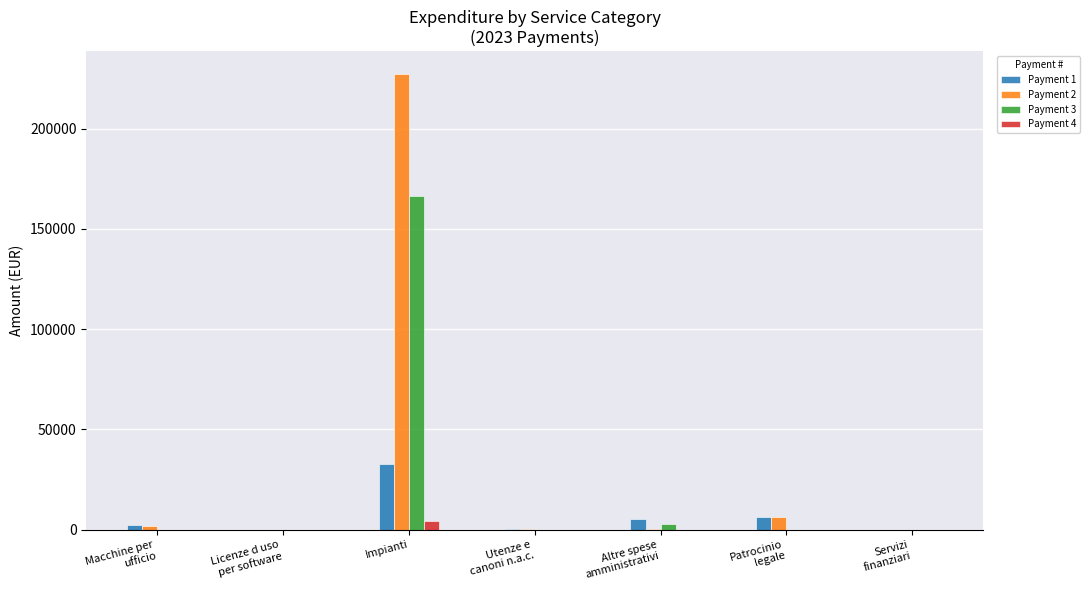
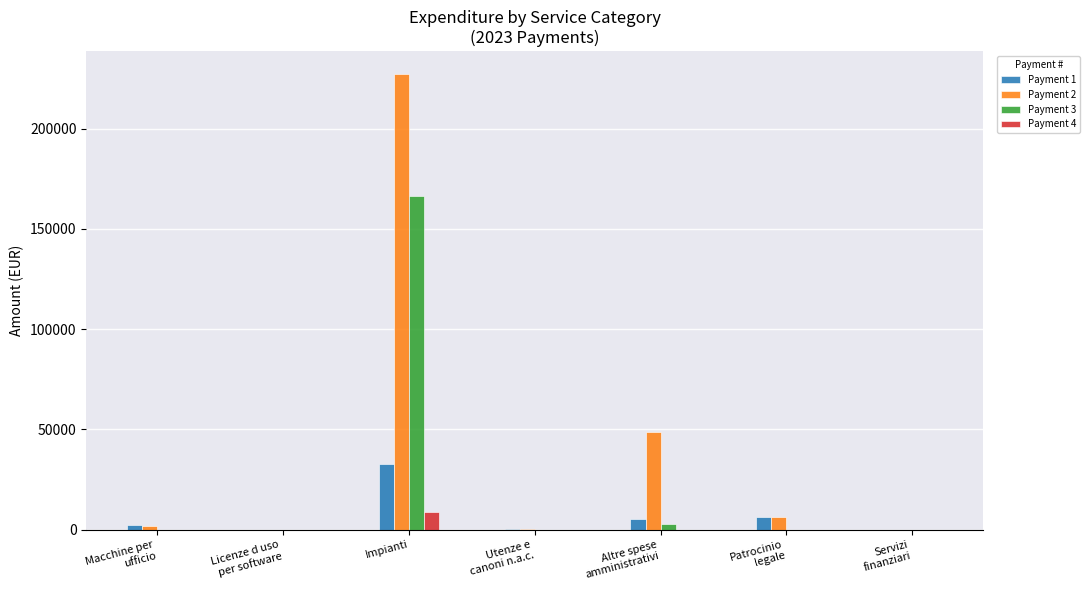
  {
    "Payment 1": {
      "Macchine per ufficio": 2000,
      "Impianti": 33000,
      "Altre spese amministrativi": 5000,
      "Patrocinio legale": 6000
    },
    "Payment 2": {
      "Macchine per ufficio": 2000,
      "Impianti": 227000,
-     "Altre spese amministrativi": 0,
+     "Altre spese amministrativi": 48000,
      "Patrocinio legale": 6000
    },
    "Payment 3": {
      "Macchine per ufficio": 0,
      "Licenze d uso per software": 0,
      "Impianti": 166000,
      "Utenze e canoni n.a.c.": 0,
      "Altre spese amministrativi": 3000,
      "Patrocinio legale": 0
    },
    "Payment 4": {
      "Macchine per ufficio": 0,
      "Licenze d uso per software": 0,
-     "Impianti": 4000,
+     "Impianti": 9000,
      "Utenze e canoni n.a.c.": 0,
      "Altre spese amministrativi": 0,
      "Patrocinio legale": 0,
      "Servizi finanziari": 0
    }
  }
